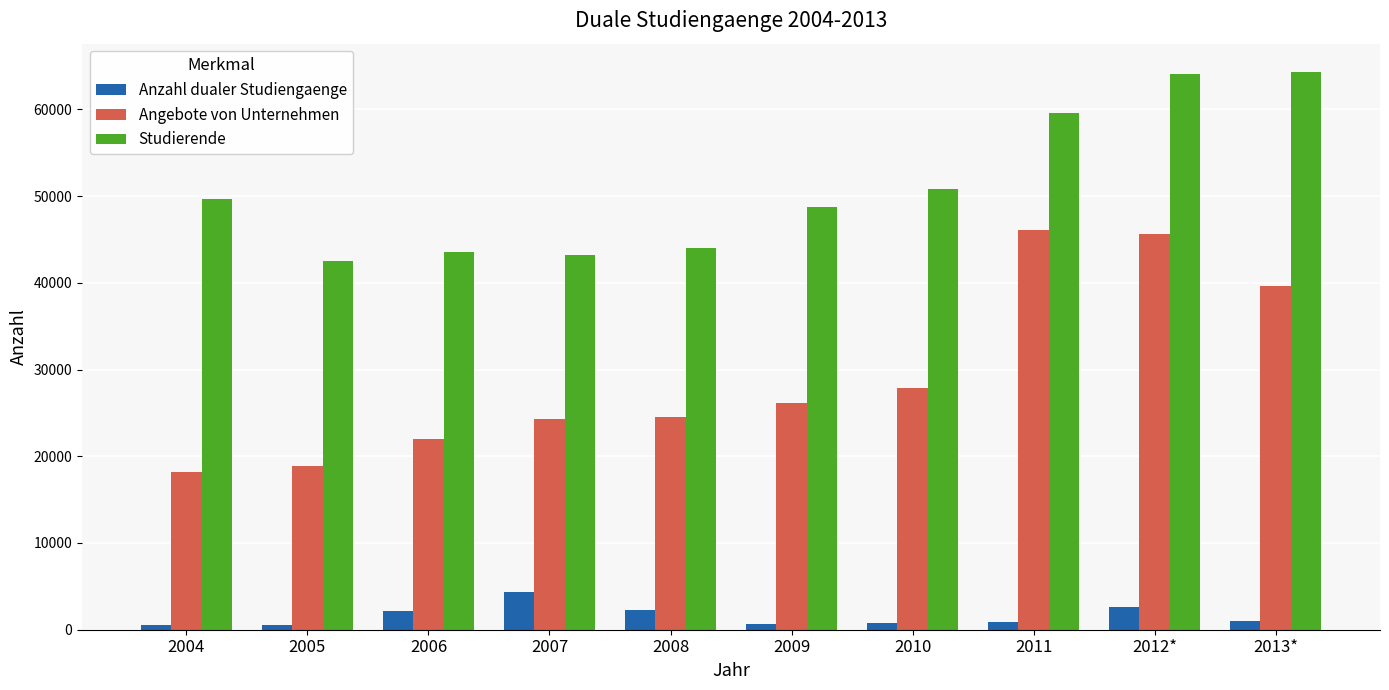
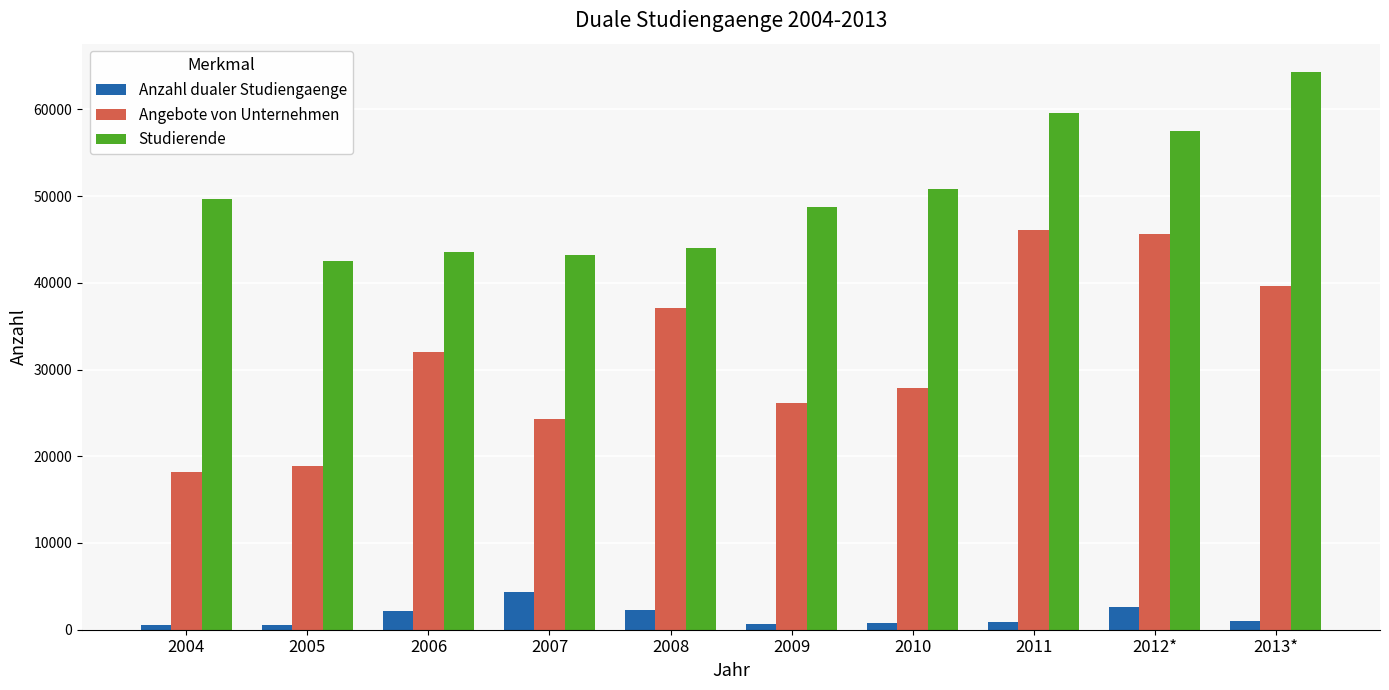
  {
    "Anzahl dualer Studiengaenge": {
      "2004": 1000,
      "2005": 1000,
      "2006": 2000,
      "2007": 4000,
      "2008": 2000,
      "2009": 1000,
      "2010": 1000,
      "2011": 1000,
      "2012*": 3000,
      "2013*": 1000
    },
    "Angebote von Unternehmen": {
      "2004": 18000,
      "2005": 19000,
-     "2006": 22000,
+     "2006": 32000,
      "2007": 24000,
-     "2008": 25000,
+     "2008": 37000,
      "2009": 26000,
      "2010": 28000,
      "2011": 46000,
      "2012*": 46000,
      "2013*": 40000
    },
    "Studierende": {
      "2004": 50000,
      "2005": 42000,
      "2006": 44000,
      "2007": 43000,
      "2008": 44000,
      "2009": 49000,
      "2010": 51000,
      "2011": 60000,
-     "2012*": 64000,
+     "2012*": 57000,
      "2013*": 64000
    }
  }
